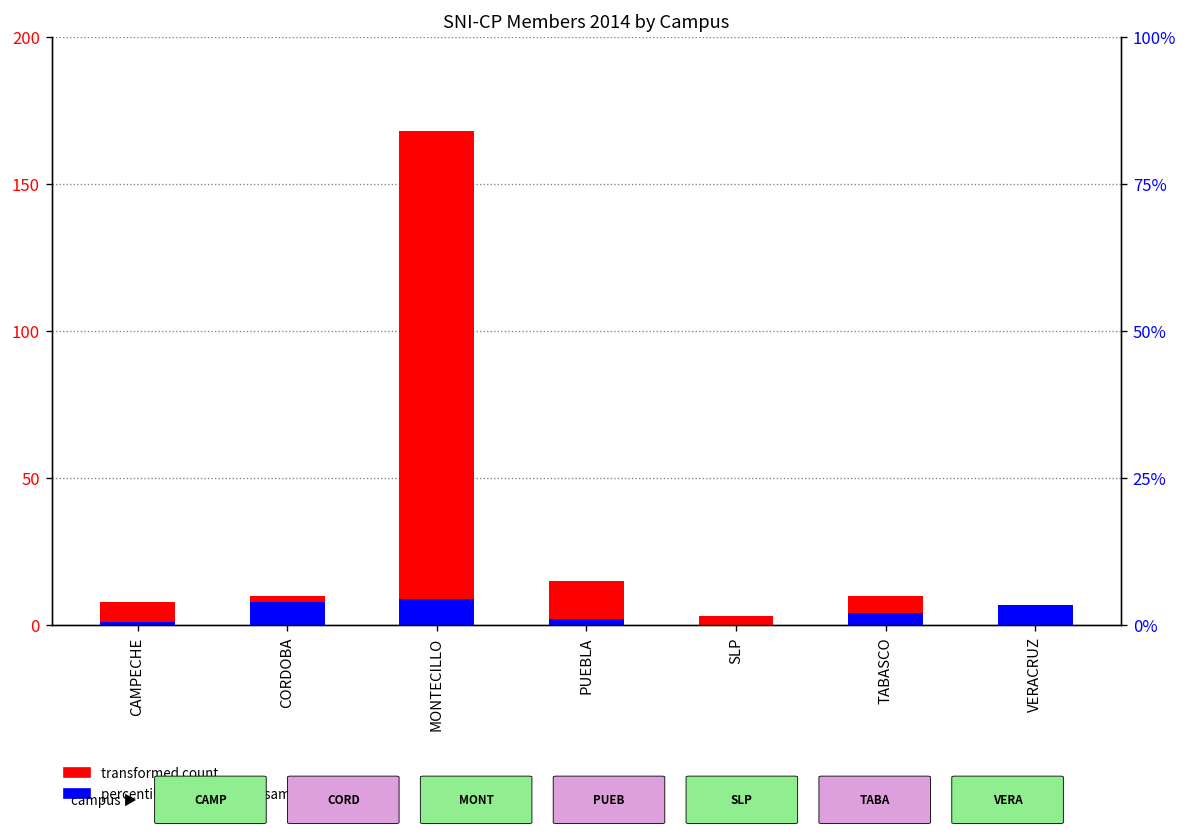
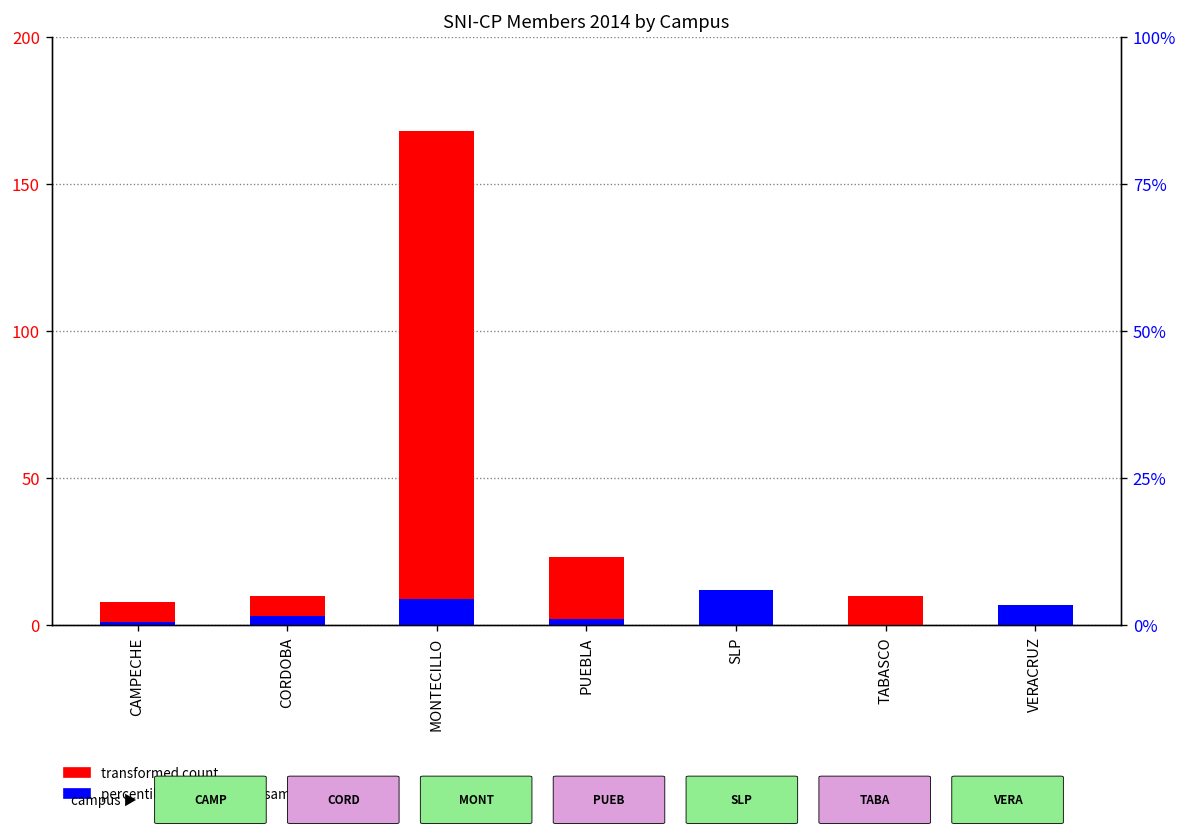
  {
    "transformed count": {
      "CAMPECHE": 8,
      "CORDOBA": 10,
      "MONTECILLO": 168,
-     "PUEBLA": 15,
+     "PUEBLA": 23,
      "TABASCO": 10
    },
    "percentile rank within the sample": {
-     "CORDOBA": 8,
-     "SLP": 0,
-     "TABASCO": 4,
+     "CORDOBA": 3,
+     "SLP": 12,
+     "TABASCO": 0,
      "VERACRUZ": 7
    }
  }
